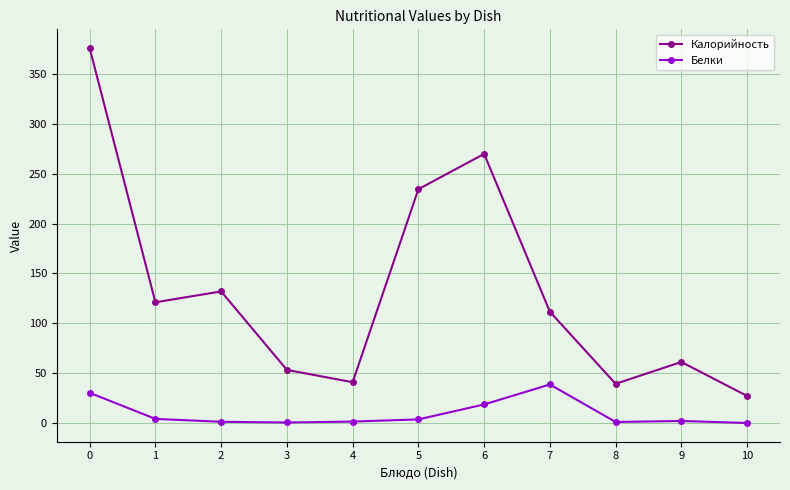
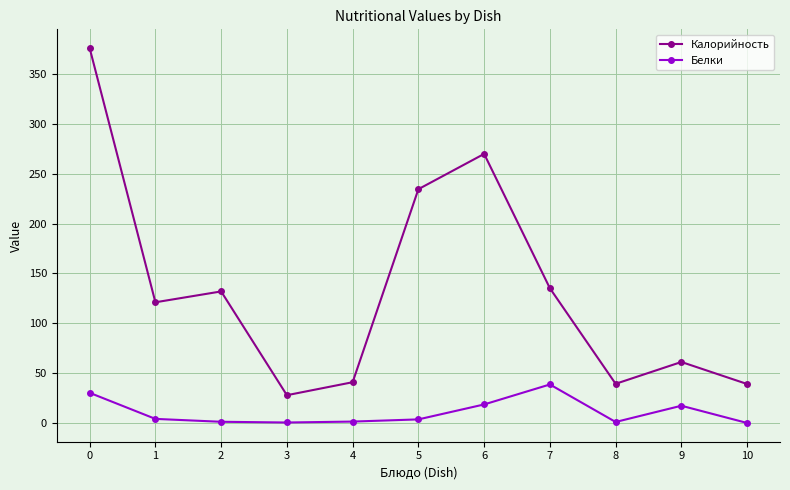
  {
    "Калорийность": {
      "0": 380,
      "1": 120,
      "2": 130,
-     "3": 50,
+     "3": 30,
      "4": 40,
      "5": 230,
      "6": 270,
-     "7": 110,
+     "7": 140,
      "8": 40,
      "9": 60,
-     "10": 30
+     "10": 40
    },
    "Белки": {
      "0": 30,
      "1": 0,
      "2": 0,
      "3": 0,
      "4": 0,
      "5": 0,
      "6": 20,
      "7": 40,
      "8": 0,
-     "9": 0,
+     "9": 20,
      "10": 0
    }
  }
